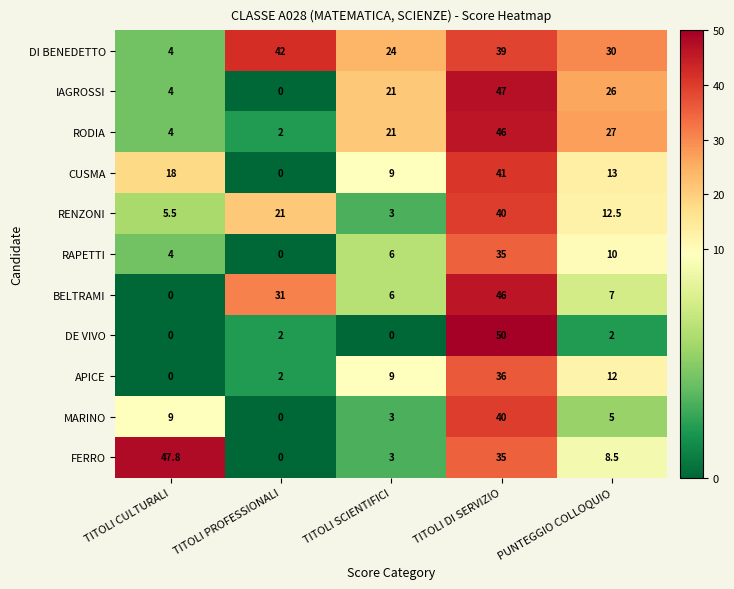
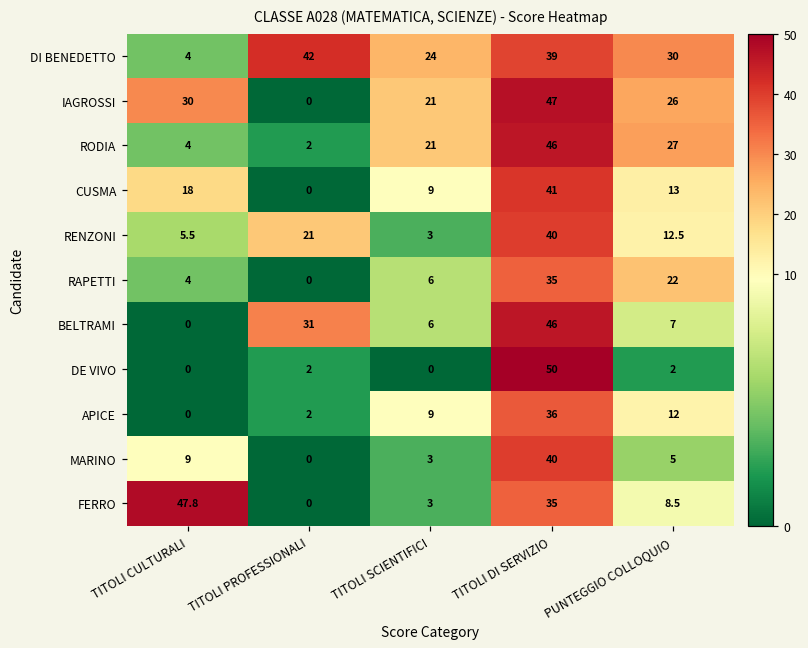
  {
    "DI BENEDETTO": {
      "TITOLI CULTURALI": 4,
      "TITOLI PROFESSIONALI": 42,
      "TITOLI SCIENTIFICI": 24,
      "TITOLI DI SERVIZIO": 39,
      "PUNTEGGIO COLLOQUIO": 30
    },
    "IAGROSSI": {
-     "TITOLI CULTURALI": 4,
+     "TITOLI CULTURALI": 30,
      "TITOLI PROFESSIONALI": 0,
      "TITOLI SCIENTIFICI": 21,
      "TITOLI DI SERVIZIO": 47,
      "PUNTEGGIO COLLOQUIO": 26
    },
    "RODIA": {
      "TITOLI CULTURALI": 4,
      "TITOLI PROFESSIONALI": 2,
      "TITOLI SCIENTIFICI": 21,
      "TITOLI DI SERVIZIO": 46,
      "PUNTEGGIO COLLOQUIO": 27
    },
    "CUSMA": {
      "TITOLI CULTURALI": 18,
      "TITOLI PROFESSIONALI": 0,
      "TITOLI SCIENTIFICI": 9,
      "TITOLI DI SERVIZIO": 41,
      "PUNTEGGIO COLLOQUIO": 13
    },
    "RENZONI": {
      "TITOLI CULTURALI": 5.5,
      "TITOLI PROFESSIONALI": 21,
      "TITOLI SCIENTIFICI": 3,
      "TITOLI DI SERVIZIO": 40,
      "PUNTEGGIO COLLOQUIO": 12.5
    },
    "RAPETTI": {
      "TITOLI CULTURALI": 4,
      "TITOLI PROFESSIONALI": 0,
      "TITOLI SCIENTIFICI": 6,
      "TITOLI DI SERVIZIO": 35,
-     "PUNTEGGIO COLLOQUIO": 10
+     "PUNTEGGIO COLLOQUIO": 22
    },
    "BELTRAMI": {
      "TITOLI CULTURALI": 0,
      "TITOLI PROFESSIONALI": 31,
      "TITOLI SCIENTIFICI": 6,
      "TITOLI DI SERVIZIO": 46,
      "PUNTEGGIO COLLOQUIO": 7
    },
    "DE VIVO": {
      "TITOLI CULTURALI": 0,
      "TITOLI PROFESSIONALI": 2,
      "TITOLI SCIENTIFICI": 0,
      "TITOLI DI SERVIZIO": 50,
      "PUNTEGGIO COLLOQUIO": 2
    },
    "APICE": {
      "TITOLI CULTURALI": 0,
      "TITOLI PROFESSIONALI": 2,
      "TITOLI SCIENTIFICI": 9,
      "TITOLI DI SERVIZIO": 36,
      "PUNTEGGIO COLLOQUIO": 12
    },
    "MARINO": {
      "TITOLI CULTURALI": 9,
      "TITOLI PROFESSIONALI": 0,
      "TITOLI SCIENTIFICI": 3,
      "TITOLI DI SERVIZIO": 40,
      "PUNTEGGIO COLLOQUIO": 5
    },
    "FERRO": {
      "TITOLI CULTURALI": 47.8,
      "TITOLI PROFESSIONALI": 0,
      "TITOLI SCIENTIFICI": 3,
      "TITOLI DI SERVIZIO": 35,
      "PUNTEGGIO COLLOQUIO": 8.5
    }
  }
